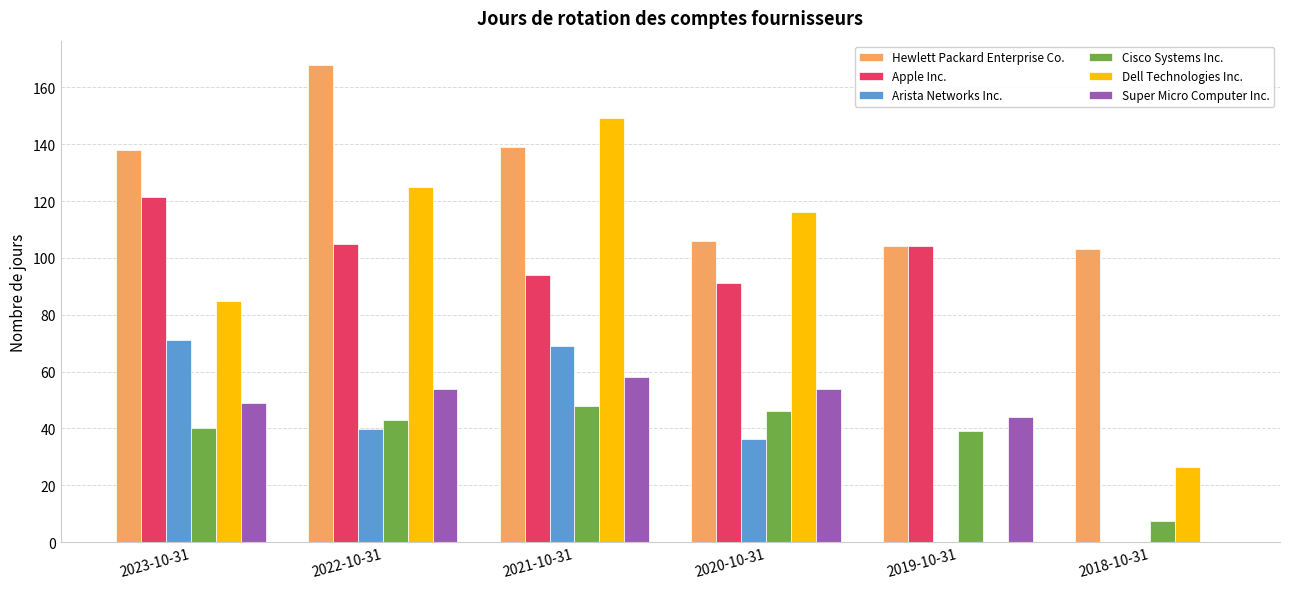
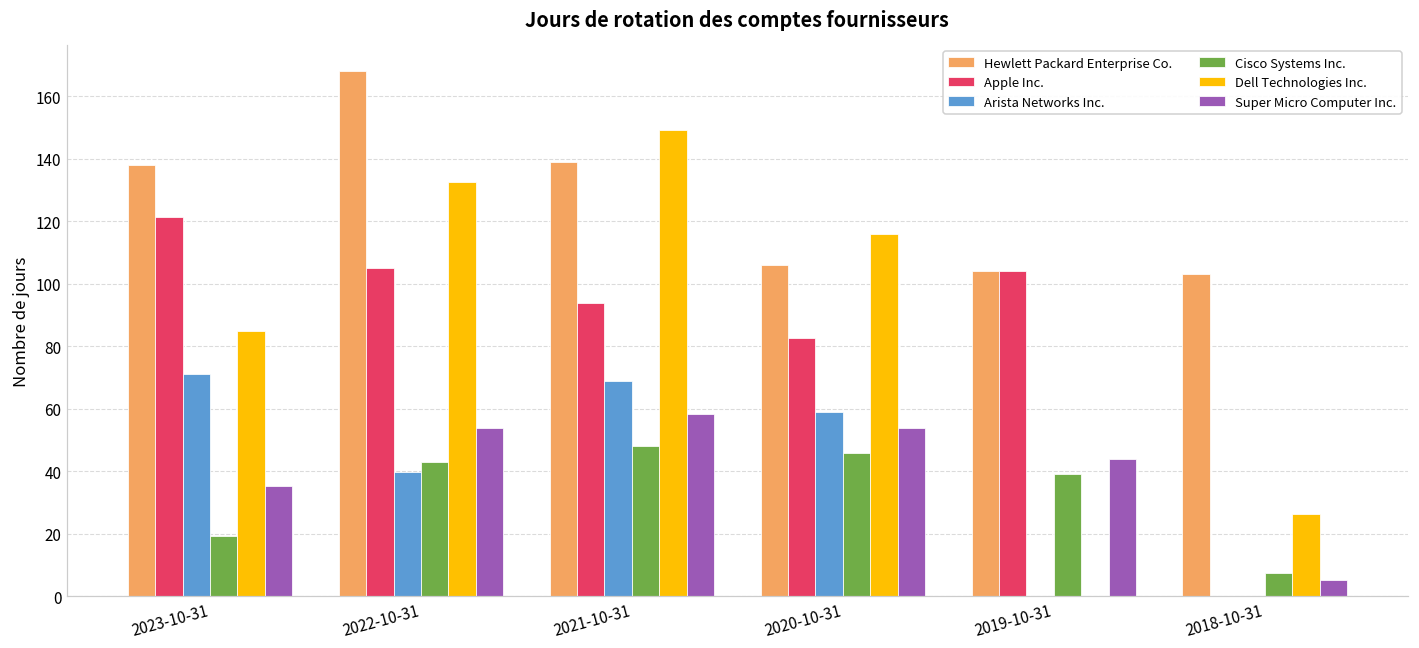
  {
    "Hewlett Packard Enterprise Co.": {
      "2023-10-31": 138,
      "2022-10-31": 168,
      "2021-10-31": 139,
      "2020-10-31": 106,
      "2019-10-31": 104,
      "2018-10-31": 103
    },
    "Apple Inc.": {
      "2023-10-31": 122,
      "2022-10-31": 105,
      "2021-10-31": 94,
-     "2020-10-31": 91,
+     "2020-10-31": 83,
      "2019-10-31": 104,
      "2018-10-31": 0
    },
    "Arista Networks Inc.": {
      "2023-10-31": 71,
      "2022-10-31": 40,
      "2021-10-31": 69,
-     "2020-10-31": 36,
+     "2020-10-31": 59,
      "2019-10-31": 0,
      "2018-10-31": 0
    },
    "Cisco Systems Inc.": {
-     "2023-10-31": 40,
+     "2023-10-31": 19,
      "2022-10-31": 43,
      "2021-10-31": 48,
      "2020-10-31": 46,
      "2019-10-31": 39,
      "2018-10-31": 8
    },
    "Dell Technologies Inc.": {
      "2023-10-31": 85,
-     "2022-10-31": 125,
+     "2022-10-31": 133,
      "2021-10-31": 149,
      "2020-10-31": 116,
      "2019-10-31": 0,
      "2018-10-31": 27
    },
    "Super Micro Computer Inc.": {
-     "2023-10-31": 49,
+     "2023-10-31": 35,
      "2022-10-31": 54,
      "2021-10-31": 58,
      "2020-10-31": 54,
      "2019-10-31": 44,
-     "2018-10-31": 0
+     "2018-10-31": 5
    }
  }
